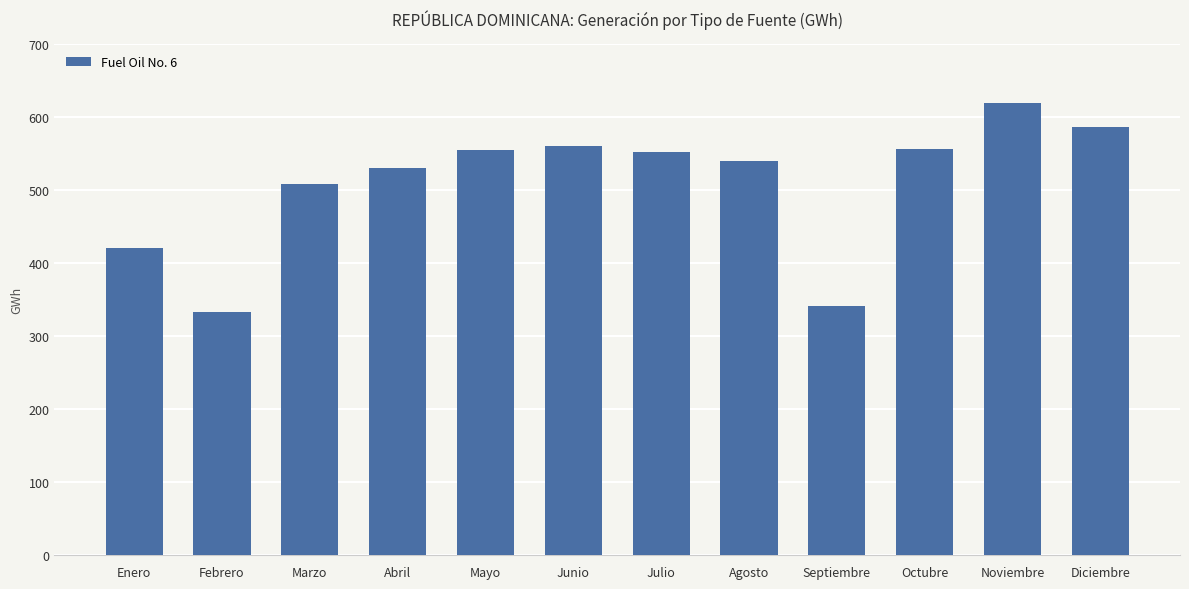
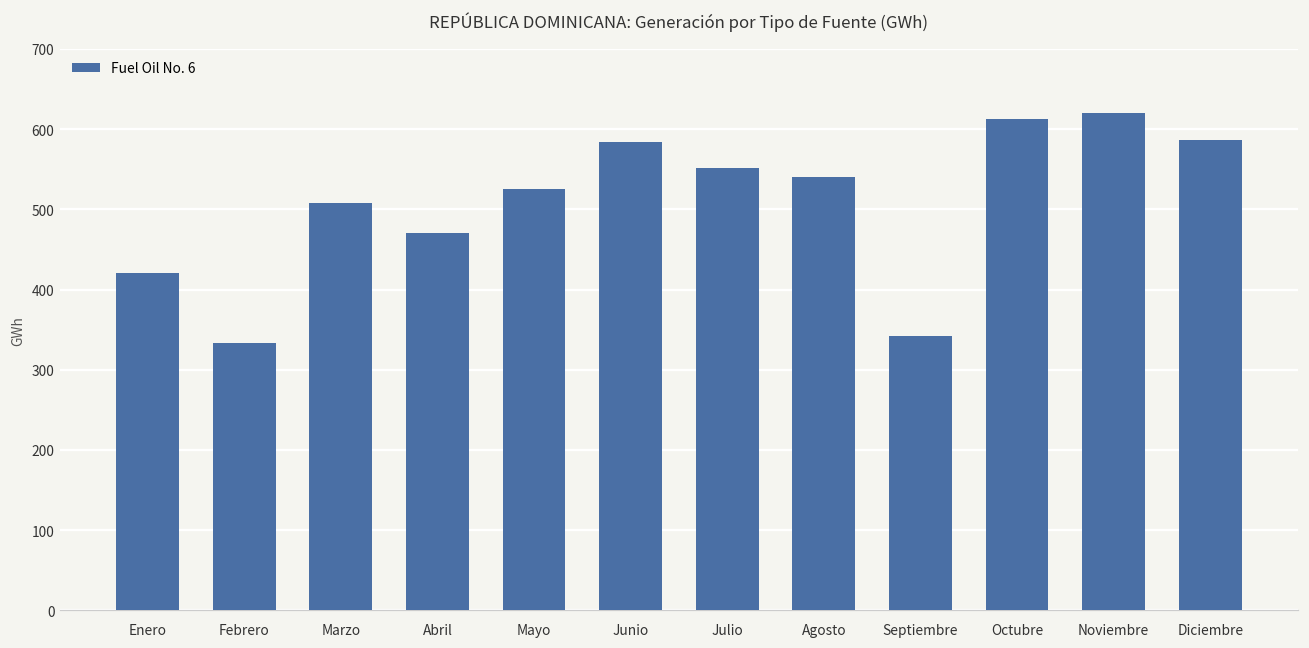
  {
    "Enero": 420,
    "Febrero": 330,
    "Marzo": 510,
-   "Abril": 530,
-   "Mayo": 550,
-   "Junio": 560,
+   "Abril": 470,
+   "Mayo": 530,
+   "Junio": 580,
    "Julio": 550,
    "Agosto": 540,
    "Septiembre": 340,
-   "Octubre": 560,
+   "Octubre": 610,
    "Noviembre": 620,
    "Diciembre": 590
  }
